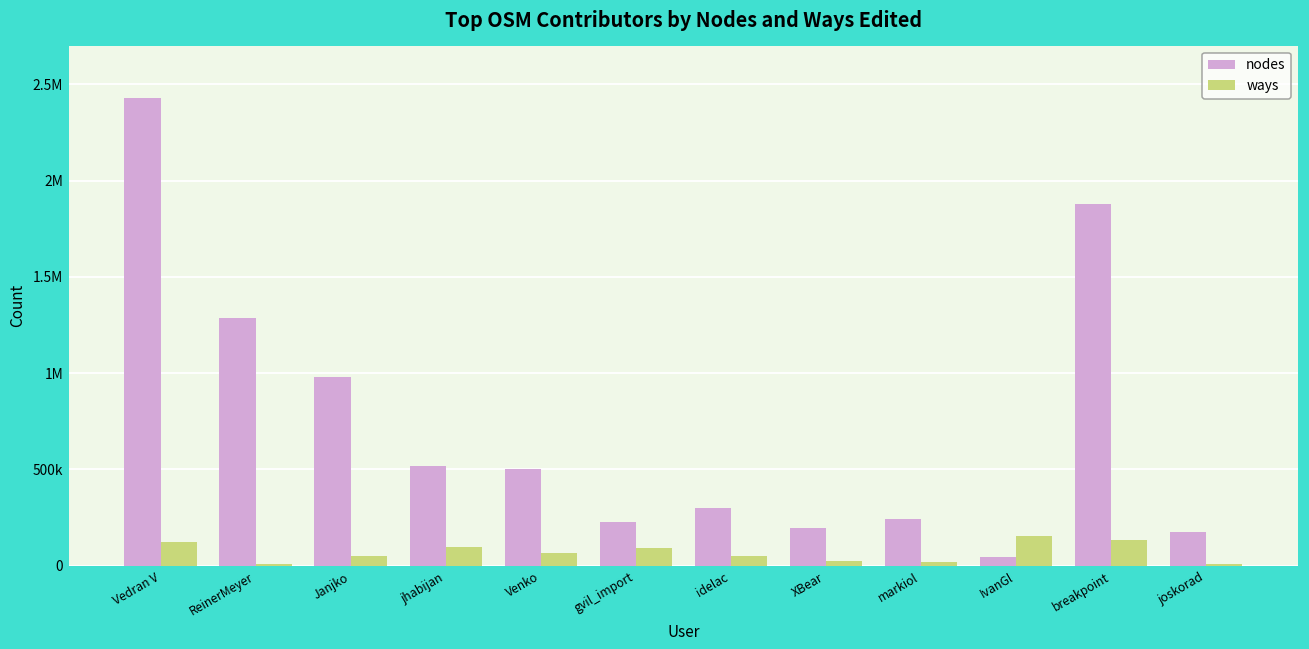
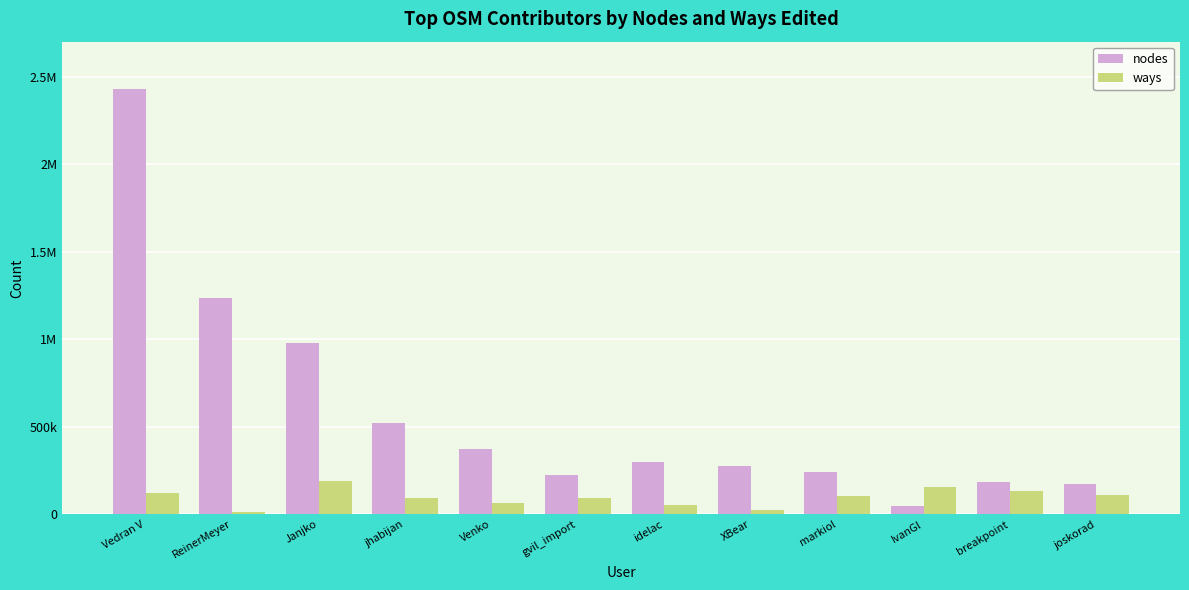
  {
    "nodes": {
      "Vedran V": 2430000,
-     "ReinerMeyer": 1290000,
+     "ReinerMeyer": 1240000,
      "Janjko": 980000,
      "jhabijan": 520000,
-     "Venko": 500000,
+     "Venko": 370000,
      "gvil_import": 230000,
      "idelac": 300000,
-     "XBear": 200000,
+     "XBear": 270000,
      "markiol": 240000,
      "IvanGl": 50000,
-     "breakpoint": 1880000,
+     "breakpoint": 180000,
      "joskorad": 170000
    },
    "ways": {
      "Vedran V": 120000,
-     "Janjko": 50000,
+     "Janjko": 190000,
      "jhabijan": 90000,
      "Venko": 70000,
      "gvil_import": 90000,
      "idelac": 50000,
      "XBear": 20000,
-     "markiol": 20000,
+     "markiol": 100000,
      "IvanGl": 160000,
      "breakpoint": 130000,
-     "joskorad": 10000
+     "joskorad": 110000
    }
  }
